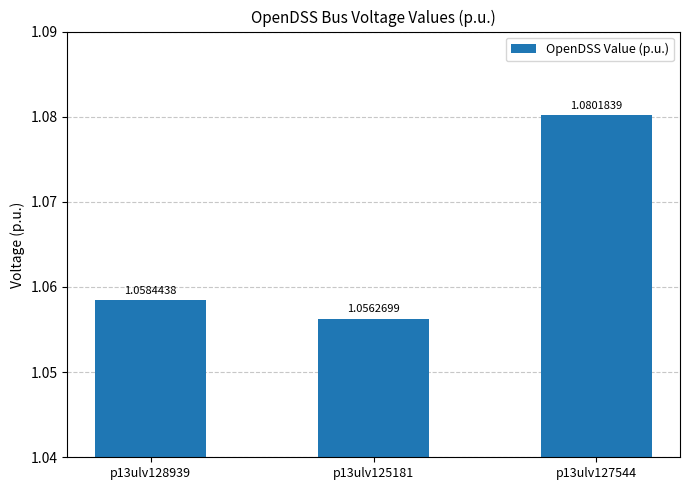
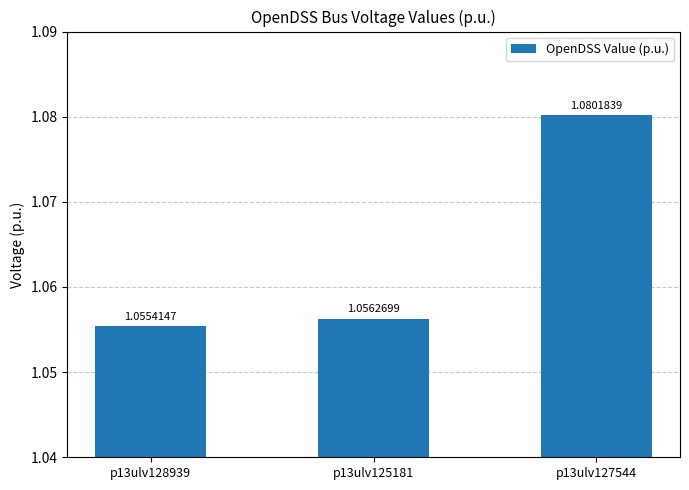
  {
-   "p13ulv128939": 1.0584438,
+   "p13ulv128939": 1.0554147,
    "p13ulv125181": 1.0562699,
    "p13ulv127544": 1.0801839
  }
